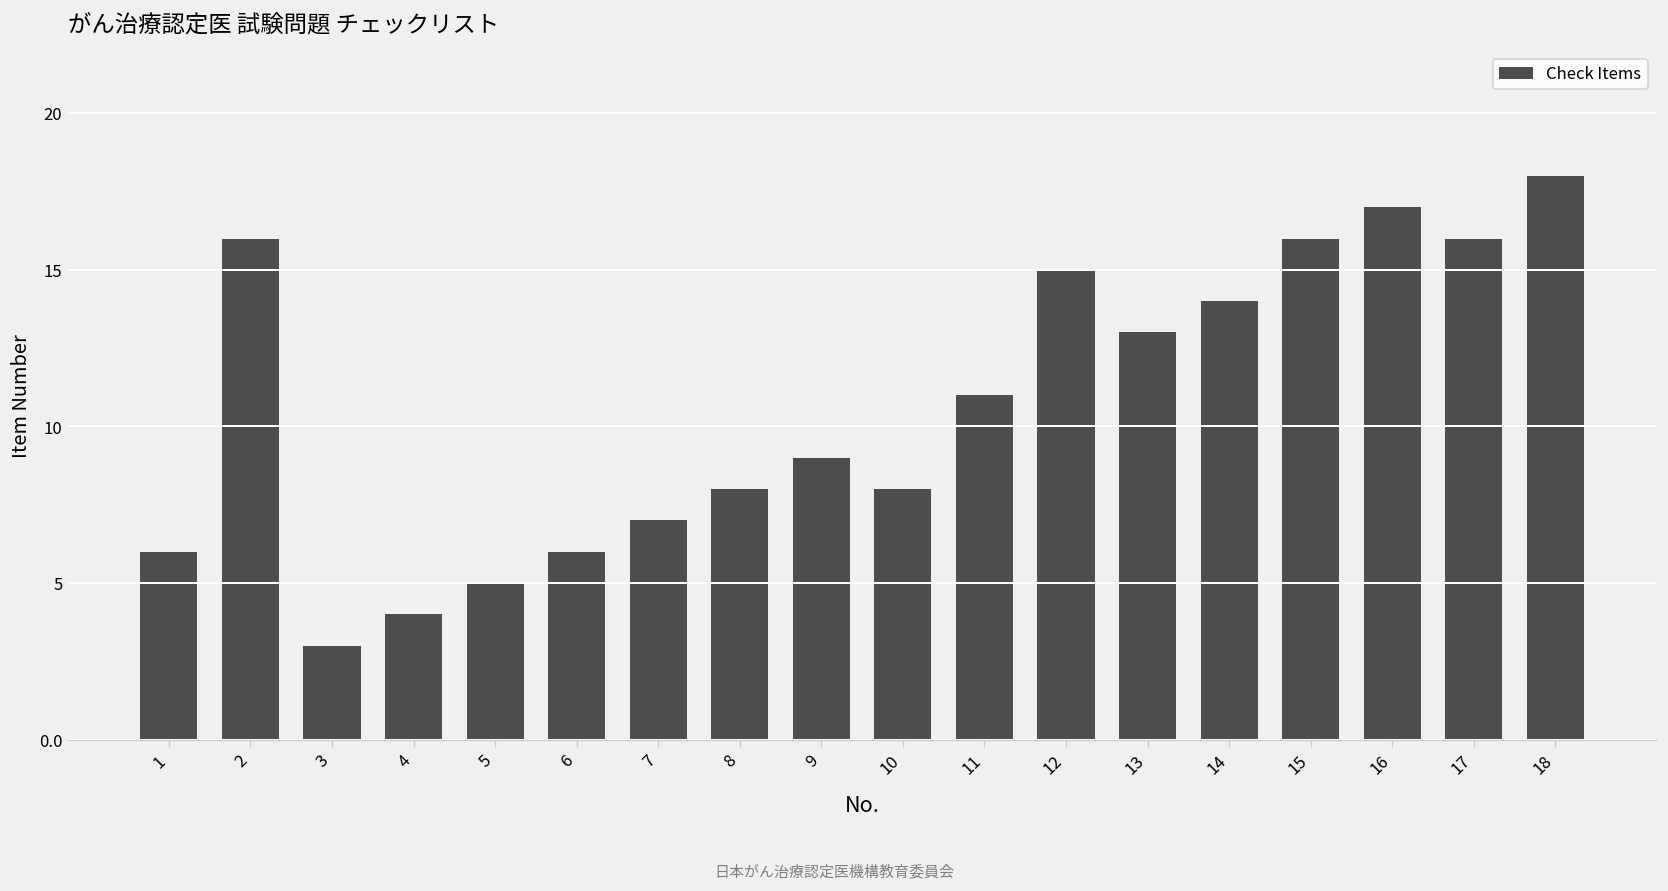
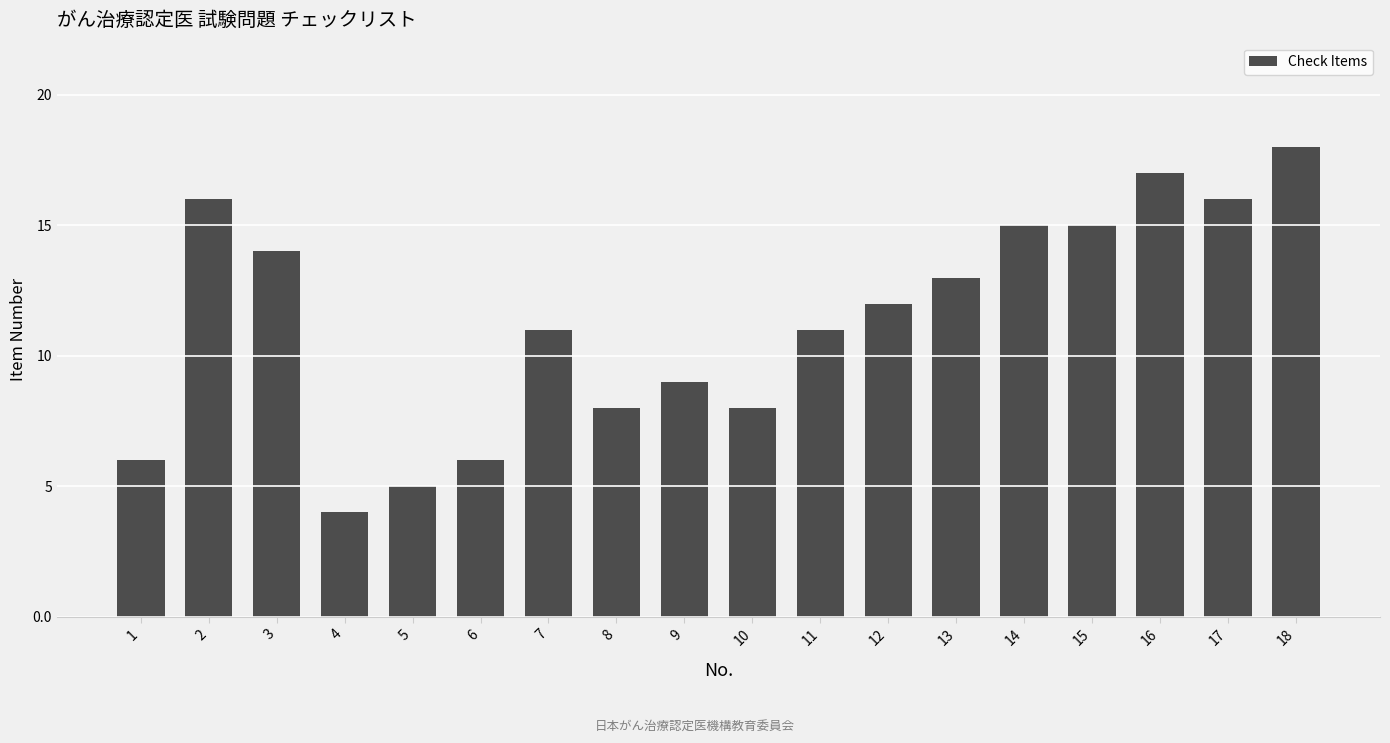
  {
    "1": 6,
    "2": 16,
-   "3": 3,
+   "3": 14,
    "4": 4,
    "5": 5,
    "6": 6,
-   "7": 7,
+   "7": 11,
    "8": 8,
    "9": 9,
    "10": 8,
    "11": 11,
-   "12": 15,
+   "12": 12,
    "13": 13,
-   "14": 14,
-   "15": 16,
+   "14": 15,
+   "15": 15,
    "16": 17,
    "17": 16,
    "18": 18
  }
